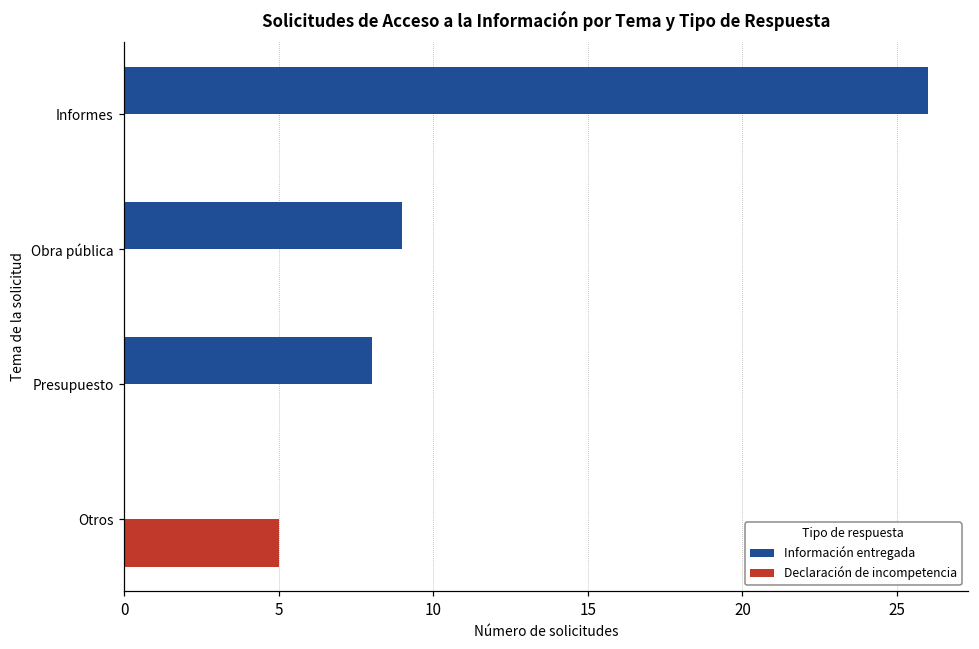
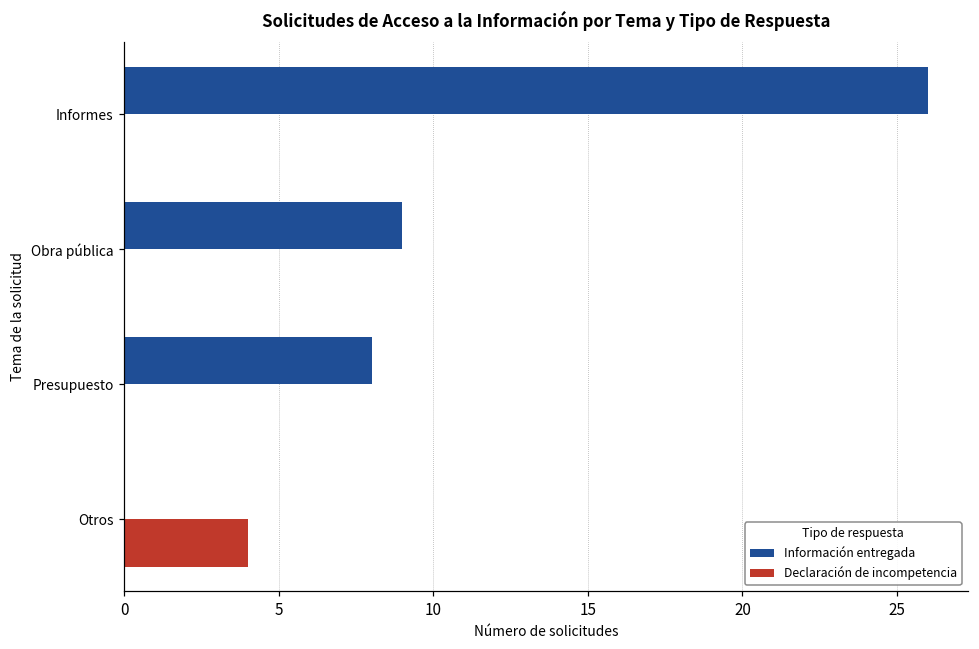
  {
    "Información entregada": {
      "Informes": 26,
      "Obra pública": 9,
      "Presupuesto": 8,
      "Otros": 0
    },
    "Declaración de incompetencia": {
      "Informes": 0,
      "Obra pública": 0,
      "Presupuesto": 0,
-     "Otros": 5
+     "Otros": 4
    }
  }
